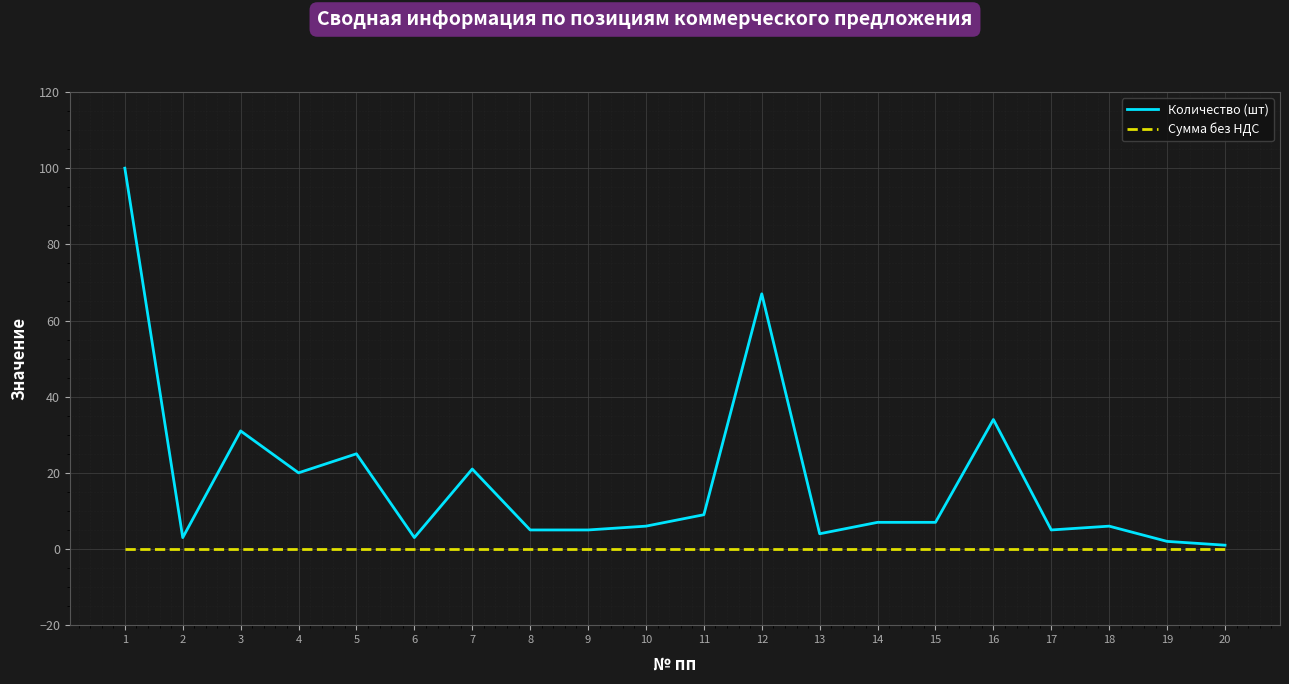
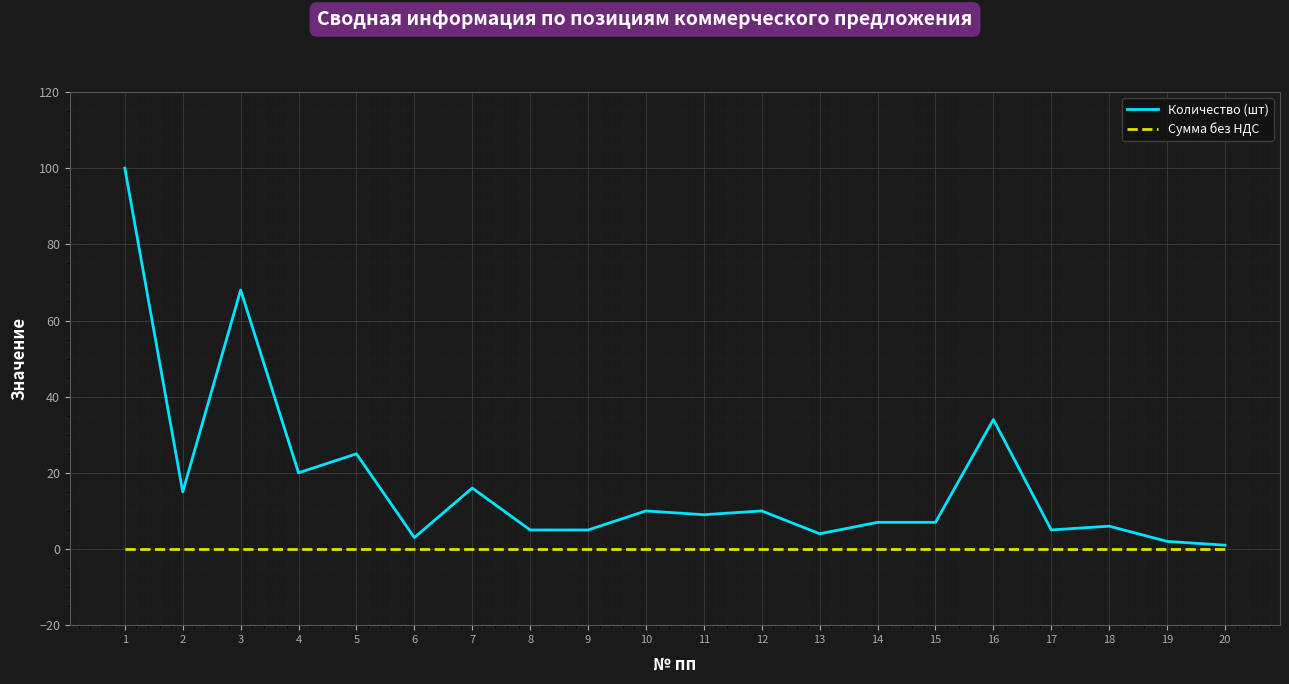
  {
    "Количество (шт)": {
      "1": 100,
-     "2": 3,
-     "3": 31,
+     "2": 15,
+     "3": 68,
      "4": 20,
      "5": 25,
      "6": 3,
-     "7": 21,
+     "7": 16,
      "8": 5,
      "9": 5,
-     "10": 6,
+     "10": 10,
      "11": 9,
-     "12": 67,
+     "12": 10,
      "13": 4,
      "14": 7,
      "15": 7,
      "16": 34,
      "17": 5,
      "18": 6,
      "19": 2,
      "20": 1
    },
    "Сумма без НДС": {
      "1": 0,
      "2": 0,
      "3": 0,
      "4": 0,
      "5": 0,
      "6": 0,
      "7": 0,
      "8": 0,
      "9": 0,
      "10": 0,
      "11": 0,
      "12": 0,
      "13": 0,
      "14": 0,
      "15": 0,
      "16": 0,
      "17": 0,
      "18": 0,
      "19": 0,
      "20": 0
    }
  }
